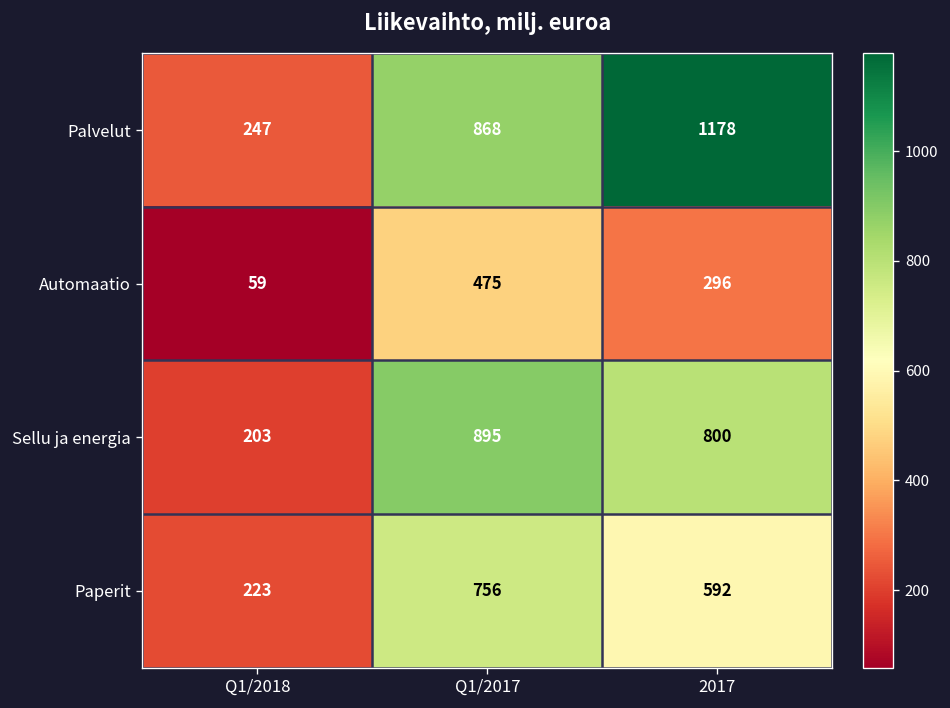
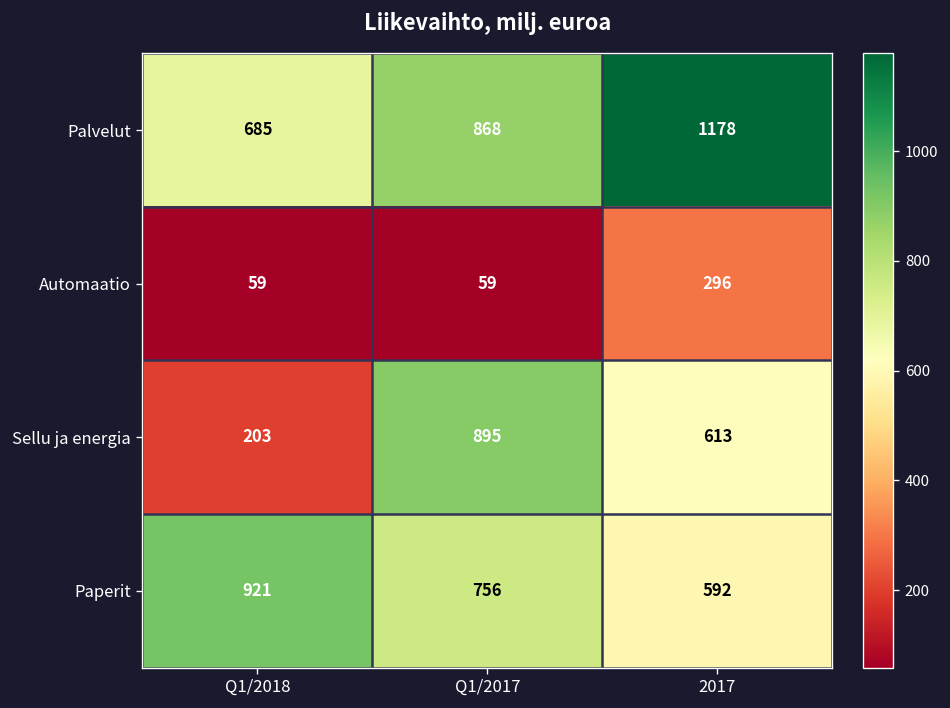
  {
    "Palvelut": {
-     "Q1/2018": 247,
+     "Q1/2018": 685,
      "Q1/2017": 868,
      "2017": 1178
    },
    "Automaatio": {
      "Q1/2018": 59,
-     "Q1/2017": 475,
+     "Q1/2017": 59,
      "2017": 296
    },
    "Sellu ja energia": {
      "Q1/2018": 203,
      "Q1/2017": 895,
-     "2017": 800
+     "2017": 613
    },
    "Paperit": {
-     "Q1/2018": 223,
+     "Q1/2018": 921,
      "Q1/2017": 756,
      "2017": 592
    }
  }
